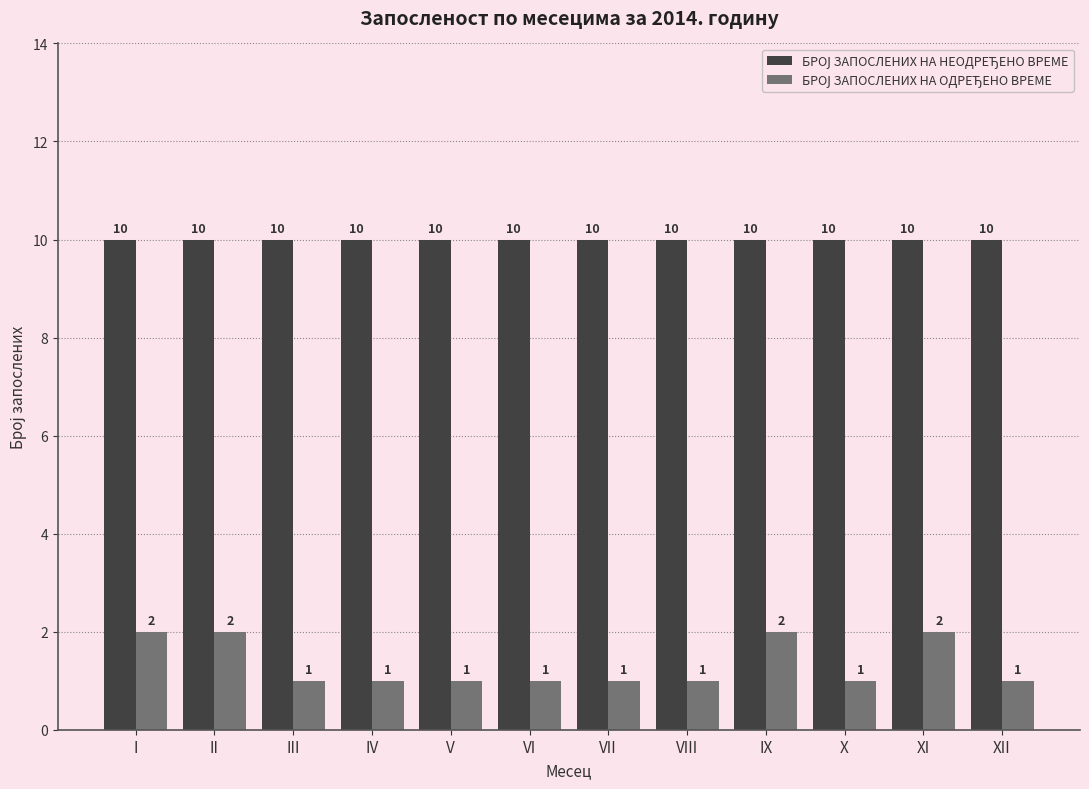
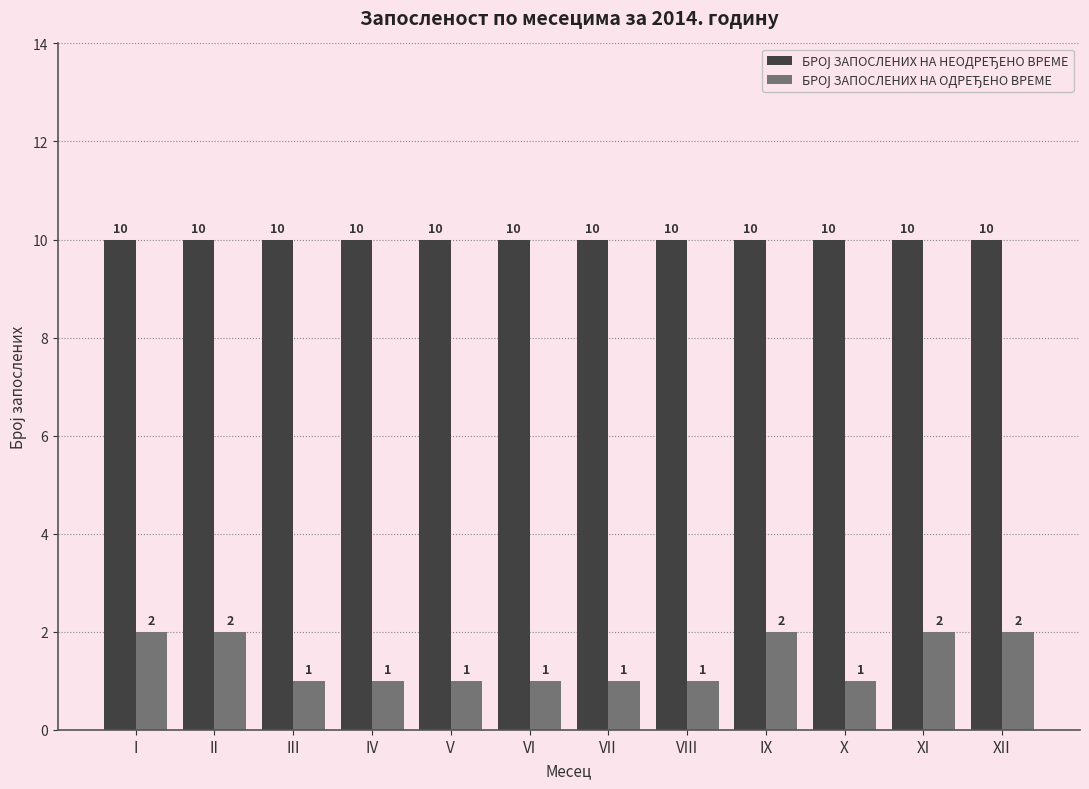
  {
    "БРОЈ ЗАПОСЛЕНИХ НА НЕОДРЕЂЕНО ВРЕМЕ": {
      "I": 10,
      "II": 10,
      "III": 10,
      "IV": 10,
      "V": 10,
      "VI": 10,
      "VII": 10,
      "VIII": 10,
      "IX": 10,
      "X": 10,
      "XI": 10,
      "XII": 10
    },
    "БРОЈ ЗАПОСЛЕНИХ НА ОДРЕЂЕНО ВРЕМЕ": {
      "I": 2,
      "II": 2,
      "III": 1,
      "IV": 1,
      "V": 1,
      "VI": 1,
      "VII": 1,
      "VIII": 1,
      "IX": 2,
      "X": 1,
      "XI": 2,
-     "XII": 1
+     "XII": 2
    }
  }
